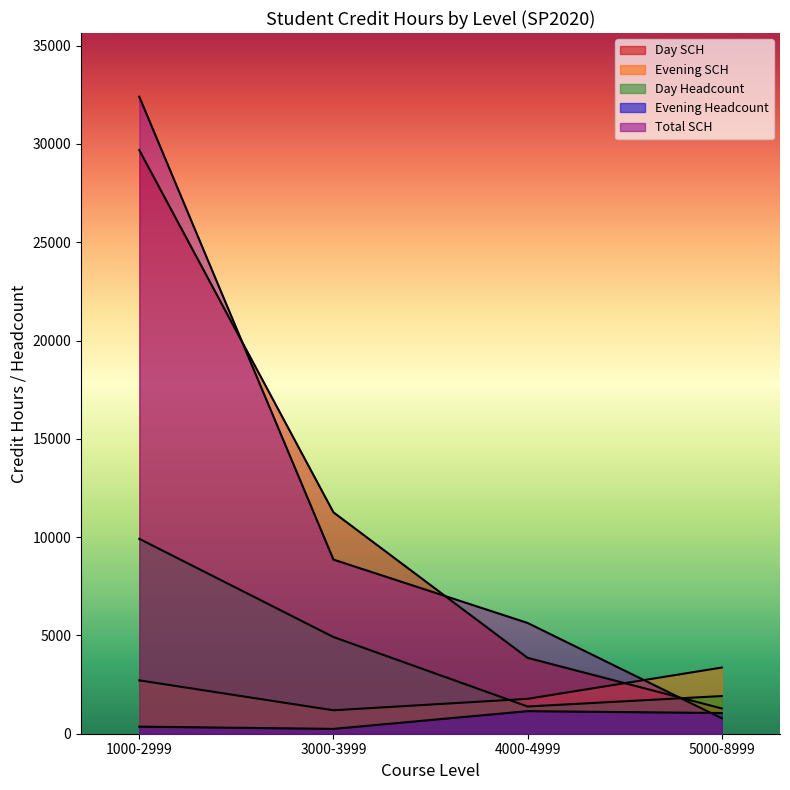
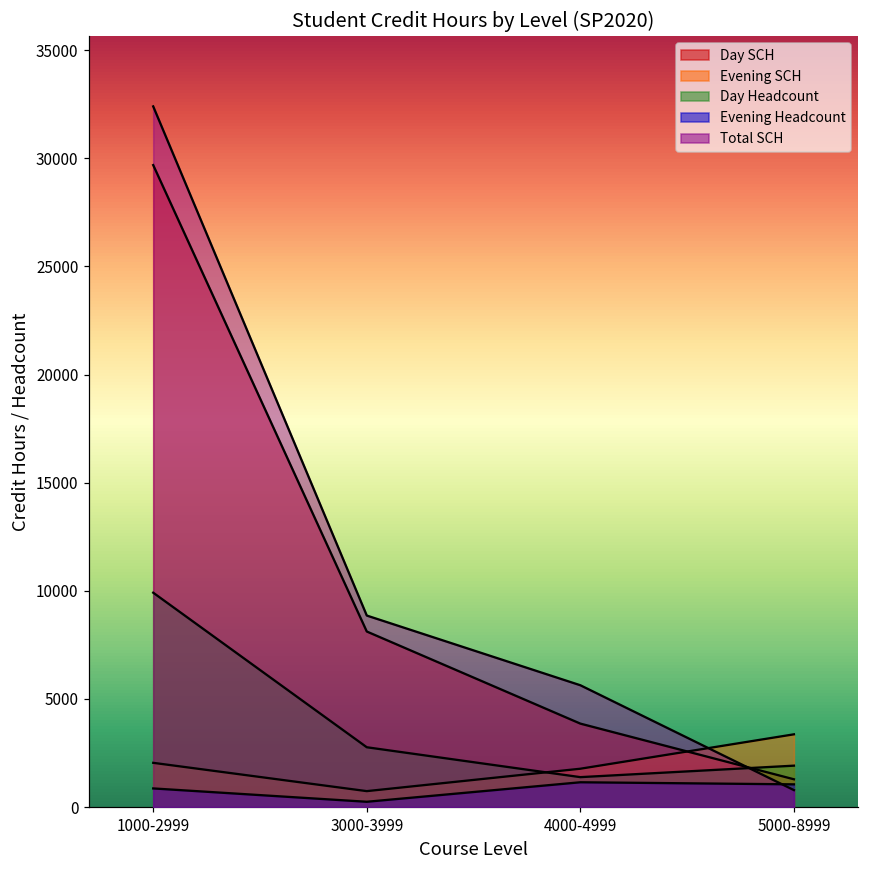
  {
    "Day SCH": {
      "1000-2999": 29700,
-     "3000-3999": 11300,
+     "3000-3999": 8100,
      "4000-4999": 3900,
      "5000-8999": 1300
    },
    "Evening SCH": {
-     "1000-2999": 2700,
-     "3000-3999": 1200,
+     "1000-2999": 2000,
+     "3000-3999": 700,
      "4000-4999": 1800,
      "5000-8999": 3400
    },
    "Day Headcount": {
      "1000-2999": 9900,
-     "3000-3999": 4900,
+     "3000-3999": 2800,
      "4000-4999": 1400,
      "5000-8999": 1900
    },
    "Evening Headcount": {
-     "1000-2999": 400,
+     "1000-2999": 900,
      "3000-3999": 200,
      "4000-4999": 1100,
      "5000-8999": 1100
    },
    "Total SCH": {
      "1000-2999": 32400,
      "3000-3999": 8900,
      "4000-4999": 5600,
      "5000-8999": 800
    }
  }
